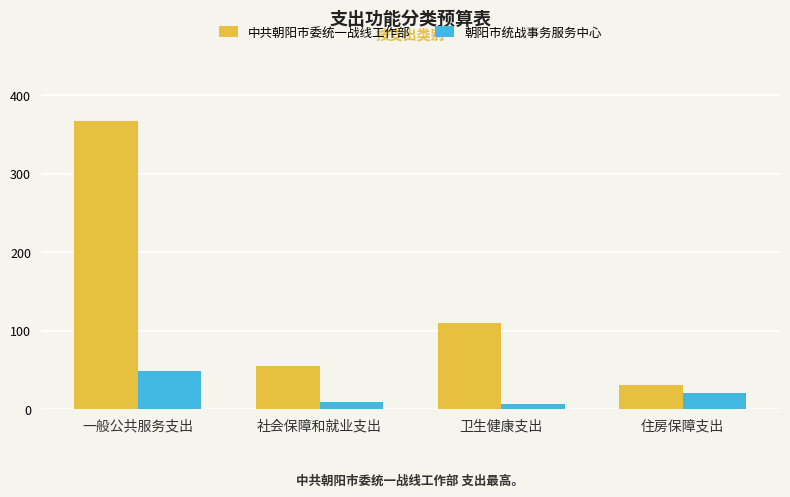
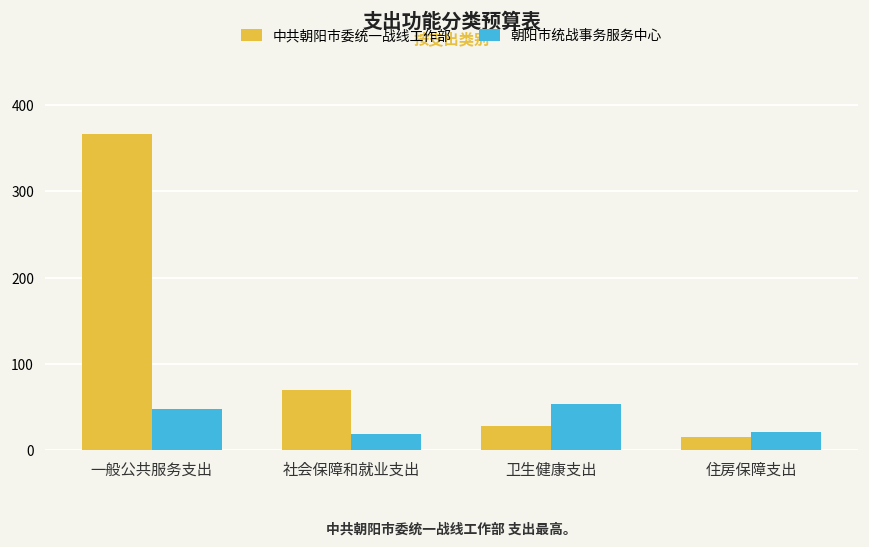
  {
    "中共朝阳市委统一战线工作部": {
      "一般公共服务支出": 370,
-     "社会保障和就业支出": 50,
-     "卫生健康支出": 110,
-     "住房保障支出": 30
+     "社会保障和就业支出": 70,
+     "卫生健康支出": 30,
+     "住房保障支出": 20
    },
    "朝阳市统战事务服务中心": {
      "一般公共服务支出": 50,
-     "社会保障和就业支出": 10,
-     "卫生健康支出": 10,
+     "社会保障和就业支出": 20,
+     "卫生健康支出": 50,
      "住房保障支出": 20
    }
  }
